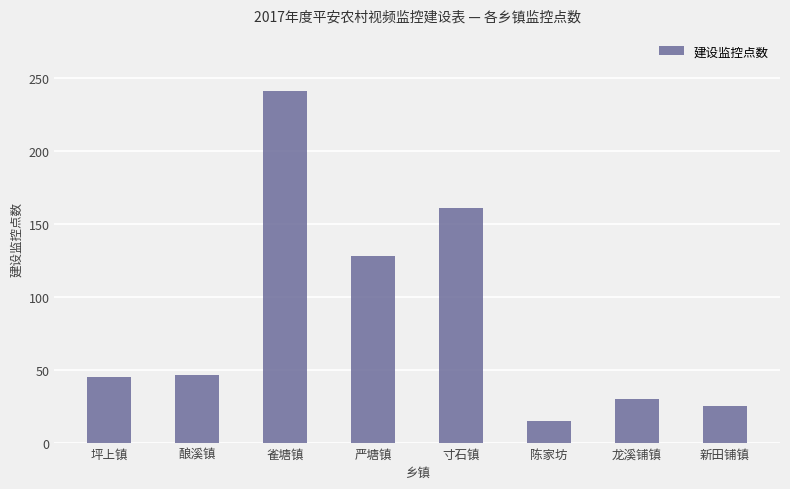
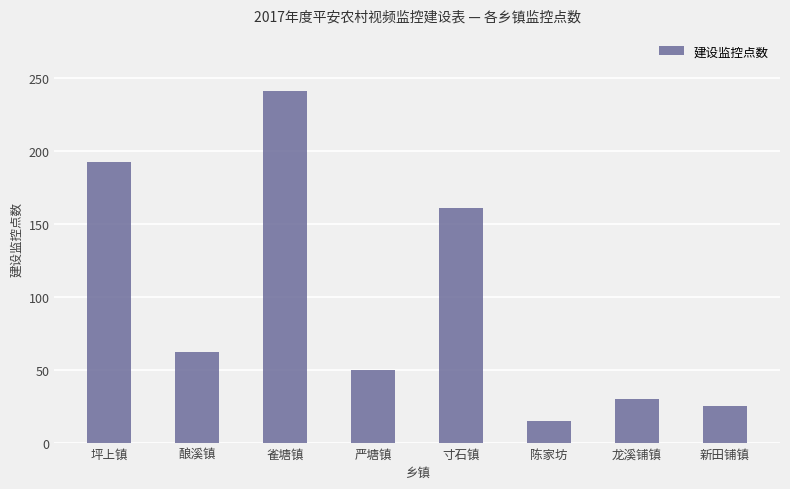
  {
-   "坪上镇": 45,
-   "酿溪镇": 46,
+   "坪上镇": 192,
+   "酿溪镇": 62,
    "雀塘镇": 241,
-   "严塘镇": 128,
+   "严塘镇": 50,
    "寸石镇": 161,
    "陈家坊": 15,
    "龙溪铺镇": 30,
    "新田铺镇": 25
  }
